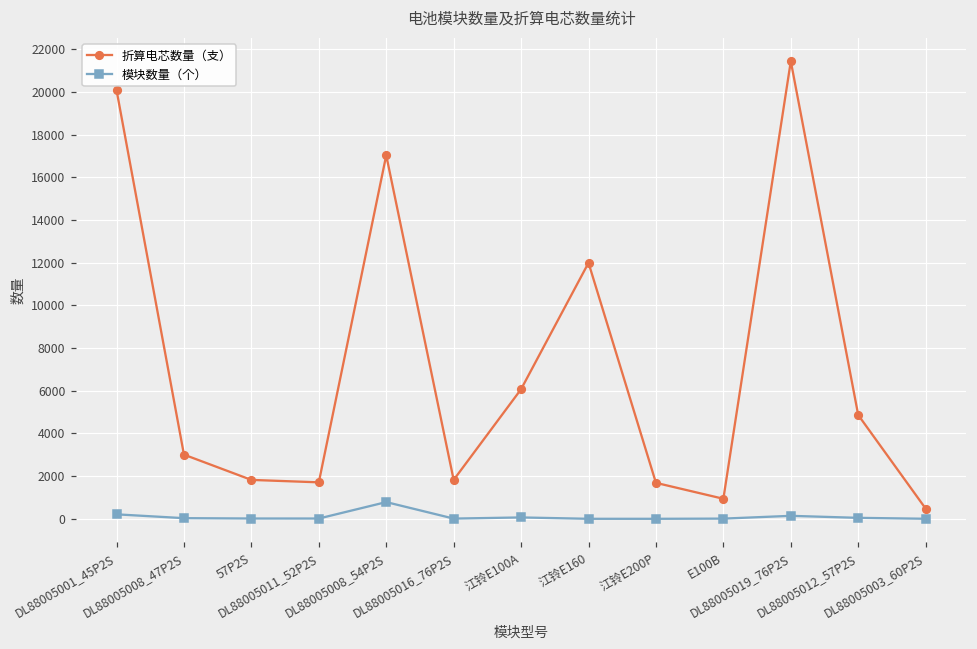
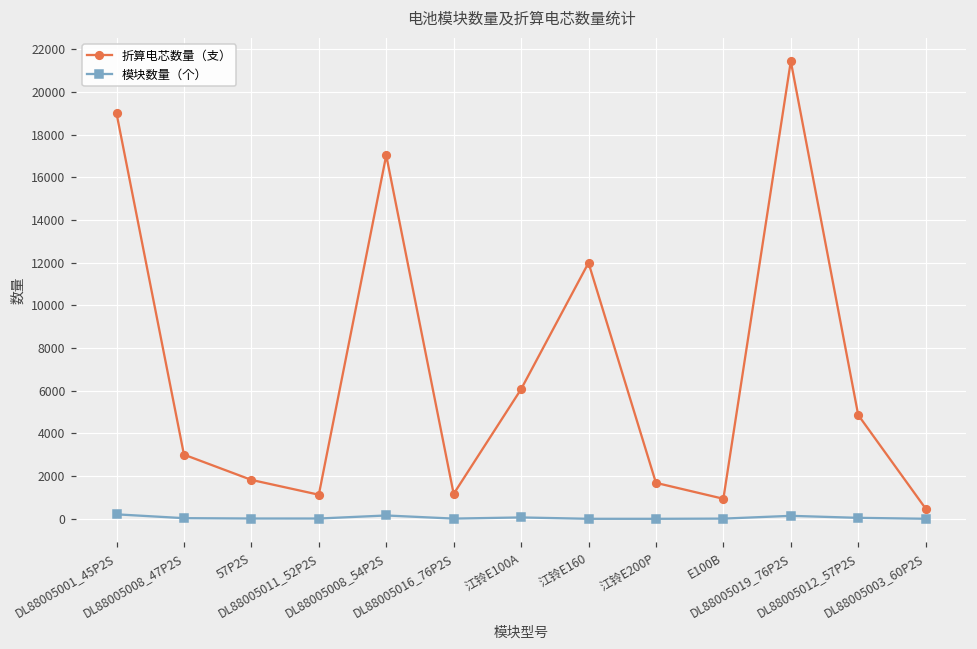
  {
    "折算电芯数量（支）": {
-     "DL88005001_45P2S": 20100,
+     "DL88005001_45P2S": 19000,
      "DL88005008_47P2S": 3000,
      "57P2S": 1800,
-     "DL88005011_52P2S": 1700,
+     "DL88005011_52P2S": 1100,
      "DL88005008_54P2S": 17000,
-     "DL88005016_76P2S": 1800,
+     "DL88005016_76P2S": 1200,
      "江铃E100A": 6100,
      "江铃E160": 12000,
      "江铃E200P": 1700,
      "E100B": 900,
      "DL88005019_76P2S": 21400,
      "DL88005012_57P2S": 4900,
      "DL88005003_60P2S": 500
    },
    "模块数量（个）": {
      "DL88005001_45P2S": 200,
      "DL88005008_47P2S": 0,
      "57P2S": 0,
      "DL88005011_52P2S": 0,
-     "DL88005008_54P2S": 800,
+     "DL88005008_54P2S": 200,
      "DL88005016_76P2S": 0,
      "江铃E100A": 100,
      "江铃E160": 0,
      "江铃E200P": 0,
      "E100B": 0,
      "DL88005019_76P2S": 100,
      "DL88005012_57P2S": 0,
      "DL88005003_60P2S": 0
    }
  }
